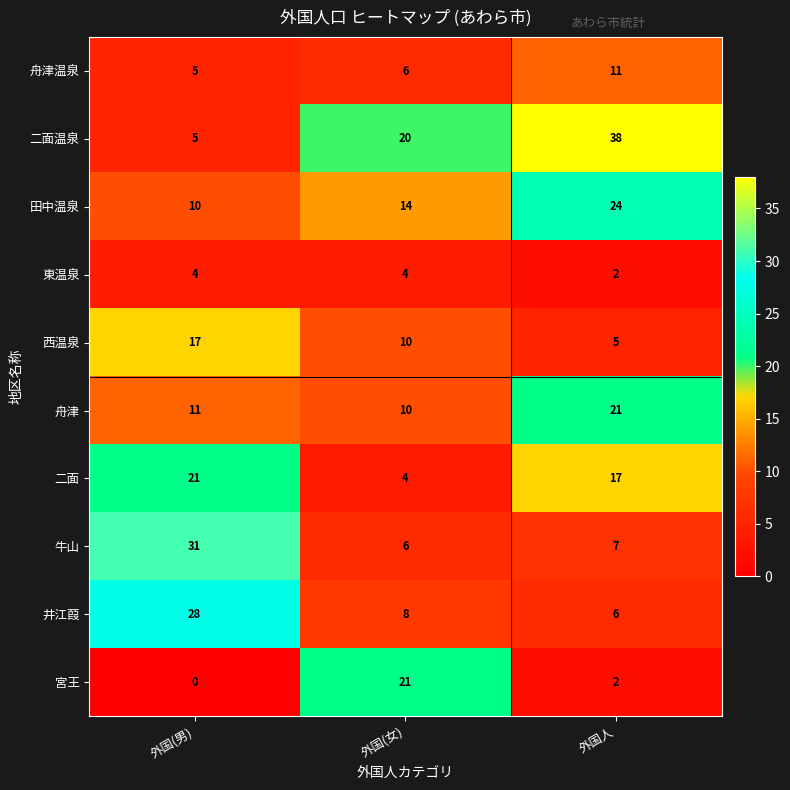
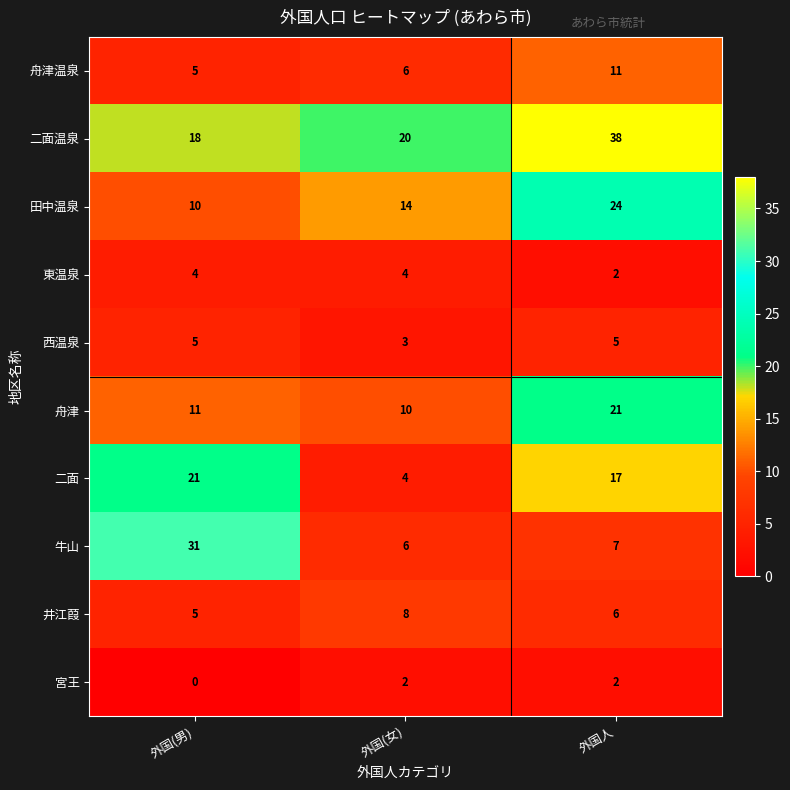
  {
    "舟津温泉": {
      "外国(男)": 5,
      "外国(女)": 6,
      "外国人": 11
    },
    "二面温泉": {
-     "外国(男)": 5,
+     "外国(男)": 18,
      "外国(女)": 20,
      "外国人": 38
    },
    "田中温泉": {
      "外国(男)": 10,
      "外国(女)": 14,
      "外国人": 24
    },
    "東温泉": {
      "外国(男)": 4,
      "外国(女)": 4,
      "外国人": 2
    },
    "西温泉": {
-     "外国(男)": 17,
-     "外国(女)": 10,
+     "外国(男)": 5,
+     "外国(女)": 3,
      "外国人": 5
    },
    "舟津": {
      "外国(男)": 11,
      "外国(女)": 10,
      "外国人": 21
    },
    "二面": {
      "外国(男)": 21,
      "外国(女)": 4,
      "外国人": 17
    },
    "牛山": {
      "外国(男)": 31,
      "外国(女)": 6,
      "外国人": 7
    },
    "井江葭": {
-     "外国(男)": 28,
+     "外国(男)": 5,
      "外国(女)": 8,
      "外国人": 6
    },
    "宮王": {
      "外国(男)": 0,
-     "外国(女)": 21,
+     "外国(女)": 2,
      "外国人": 2
    }
  }
